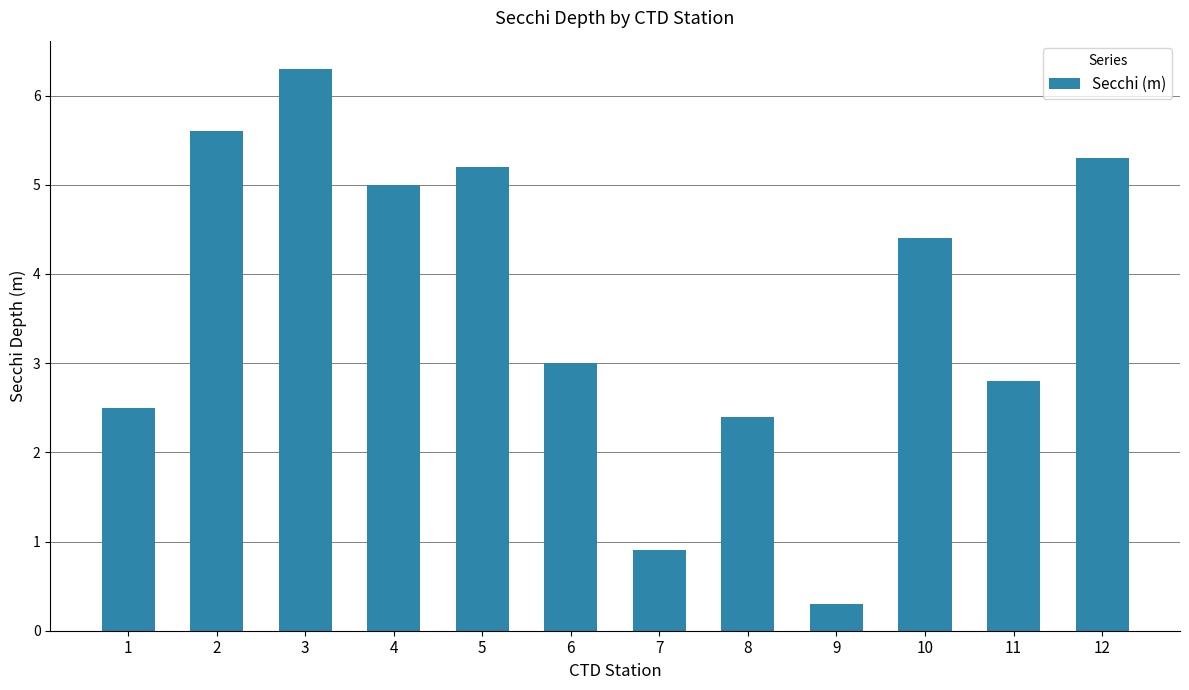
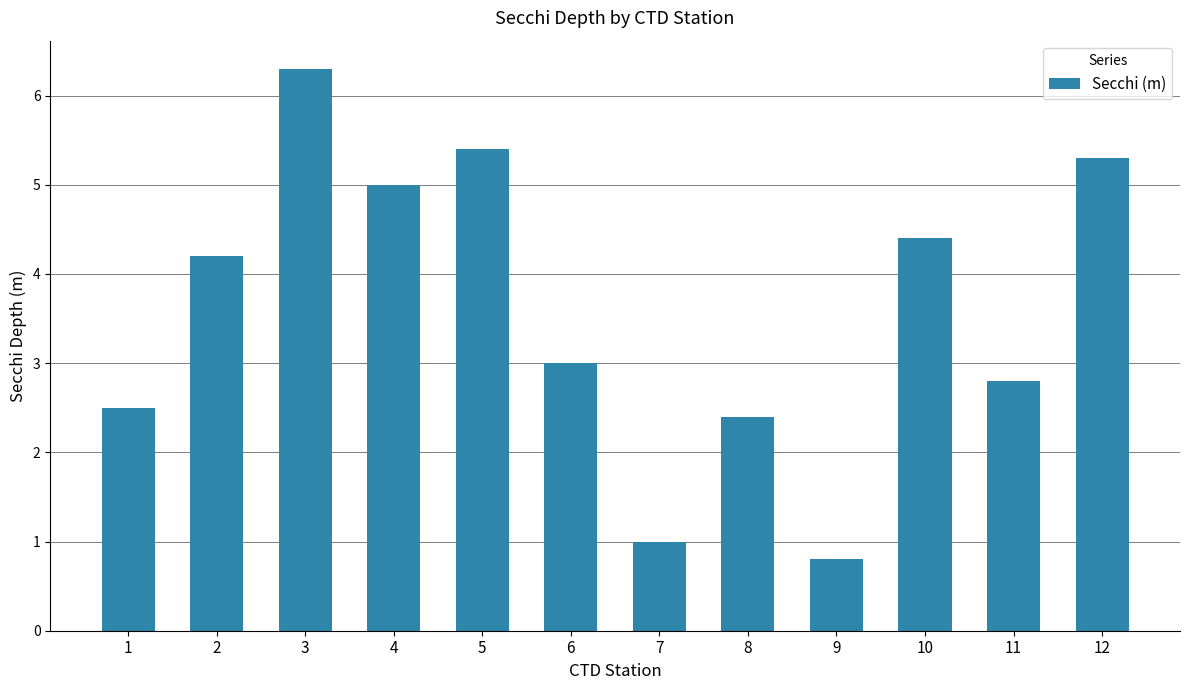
  {
    "1": 2.5,
-   "2": 5.6,
+   "2": 4.2,
    "3": 6.3,
    "4": 5.0,
-   "5": 5.2,
+   "5": 5.4,
    "6": 3.0,
-   "7": 0.9,
+   "7": 1.0,
    "8": 2.4,
-   "9": 0.3,
+   "9": 0.8,
    "10": 4.4,
    "11": 2.8,
    "12": 5.3
  }
